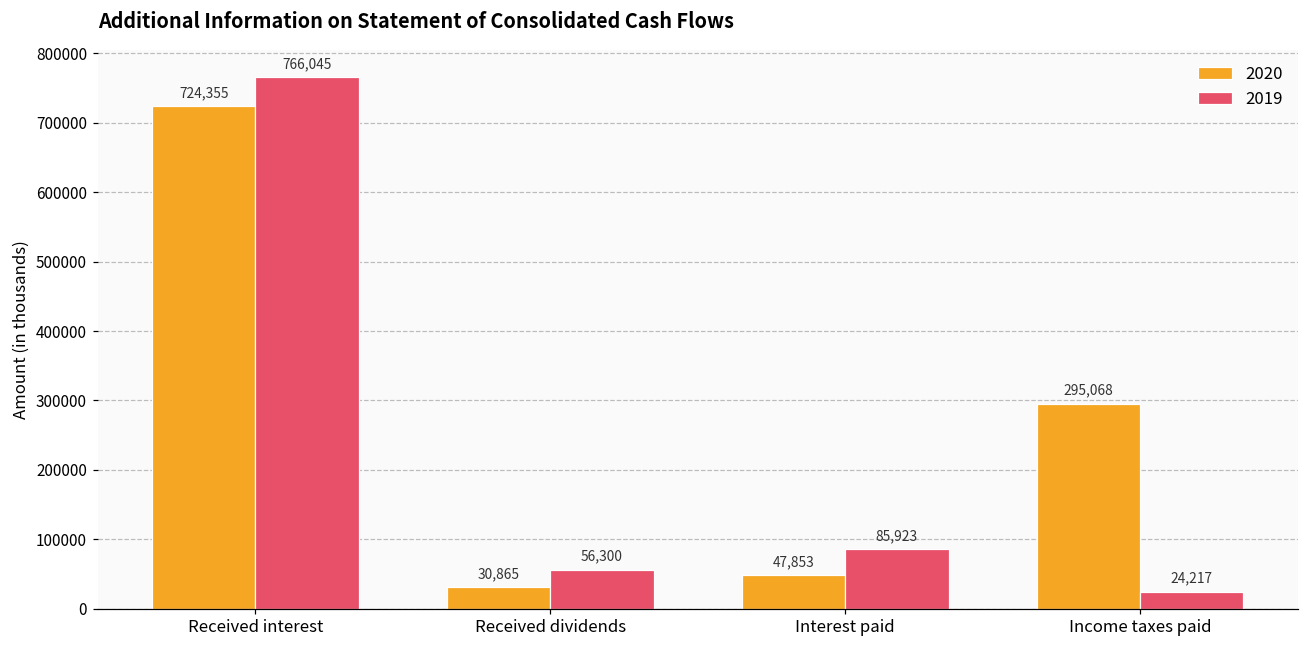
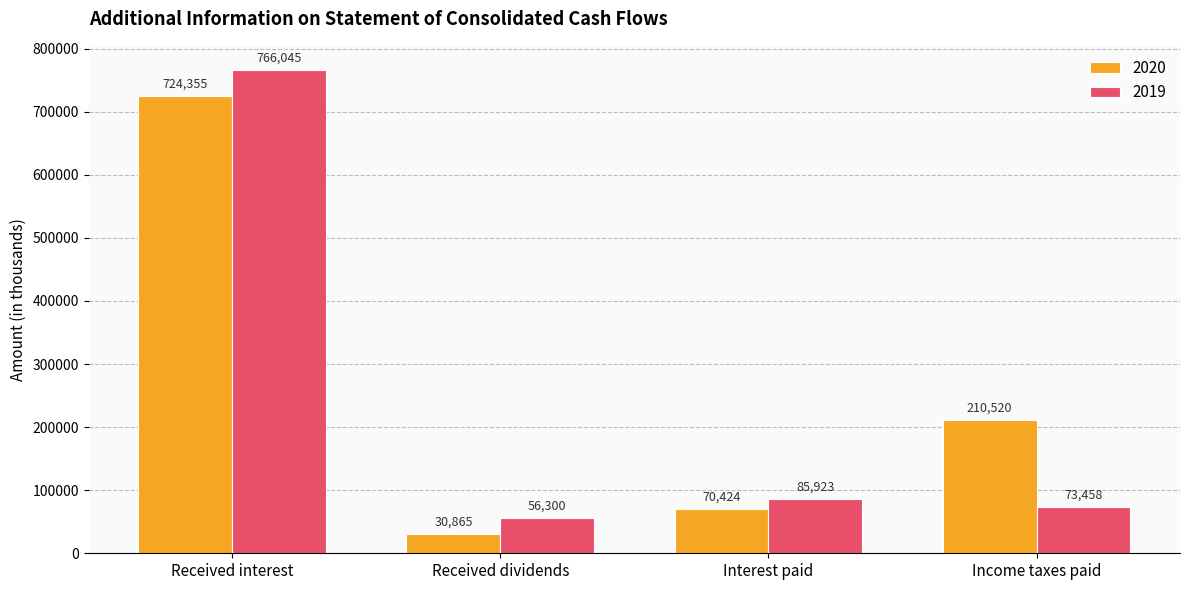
  {
    "2020": {
      "Received interest": "724,355",
      "Received dividends": "30,865",
-     "Interest paid": "47,853",
-     "Income taxes paid": "295,068"
+     "Interest paid": "70,424",
+     "Income taxes paid": "210,520"
    },
    "2019": {
      "Received interest": "766,045",
      "Received dividends": "56,300",
      "Interest paid": "85,923",
-     "Income taxes paid": "24,217"
+     "Income taxes paid": "73,458"
    }
  }
